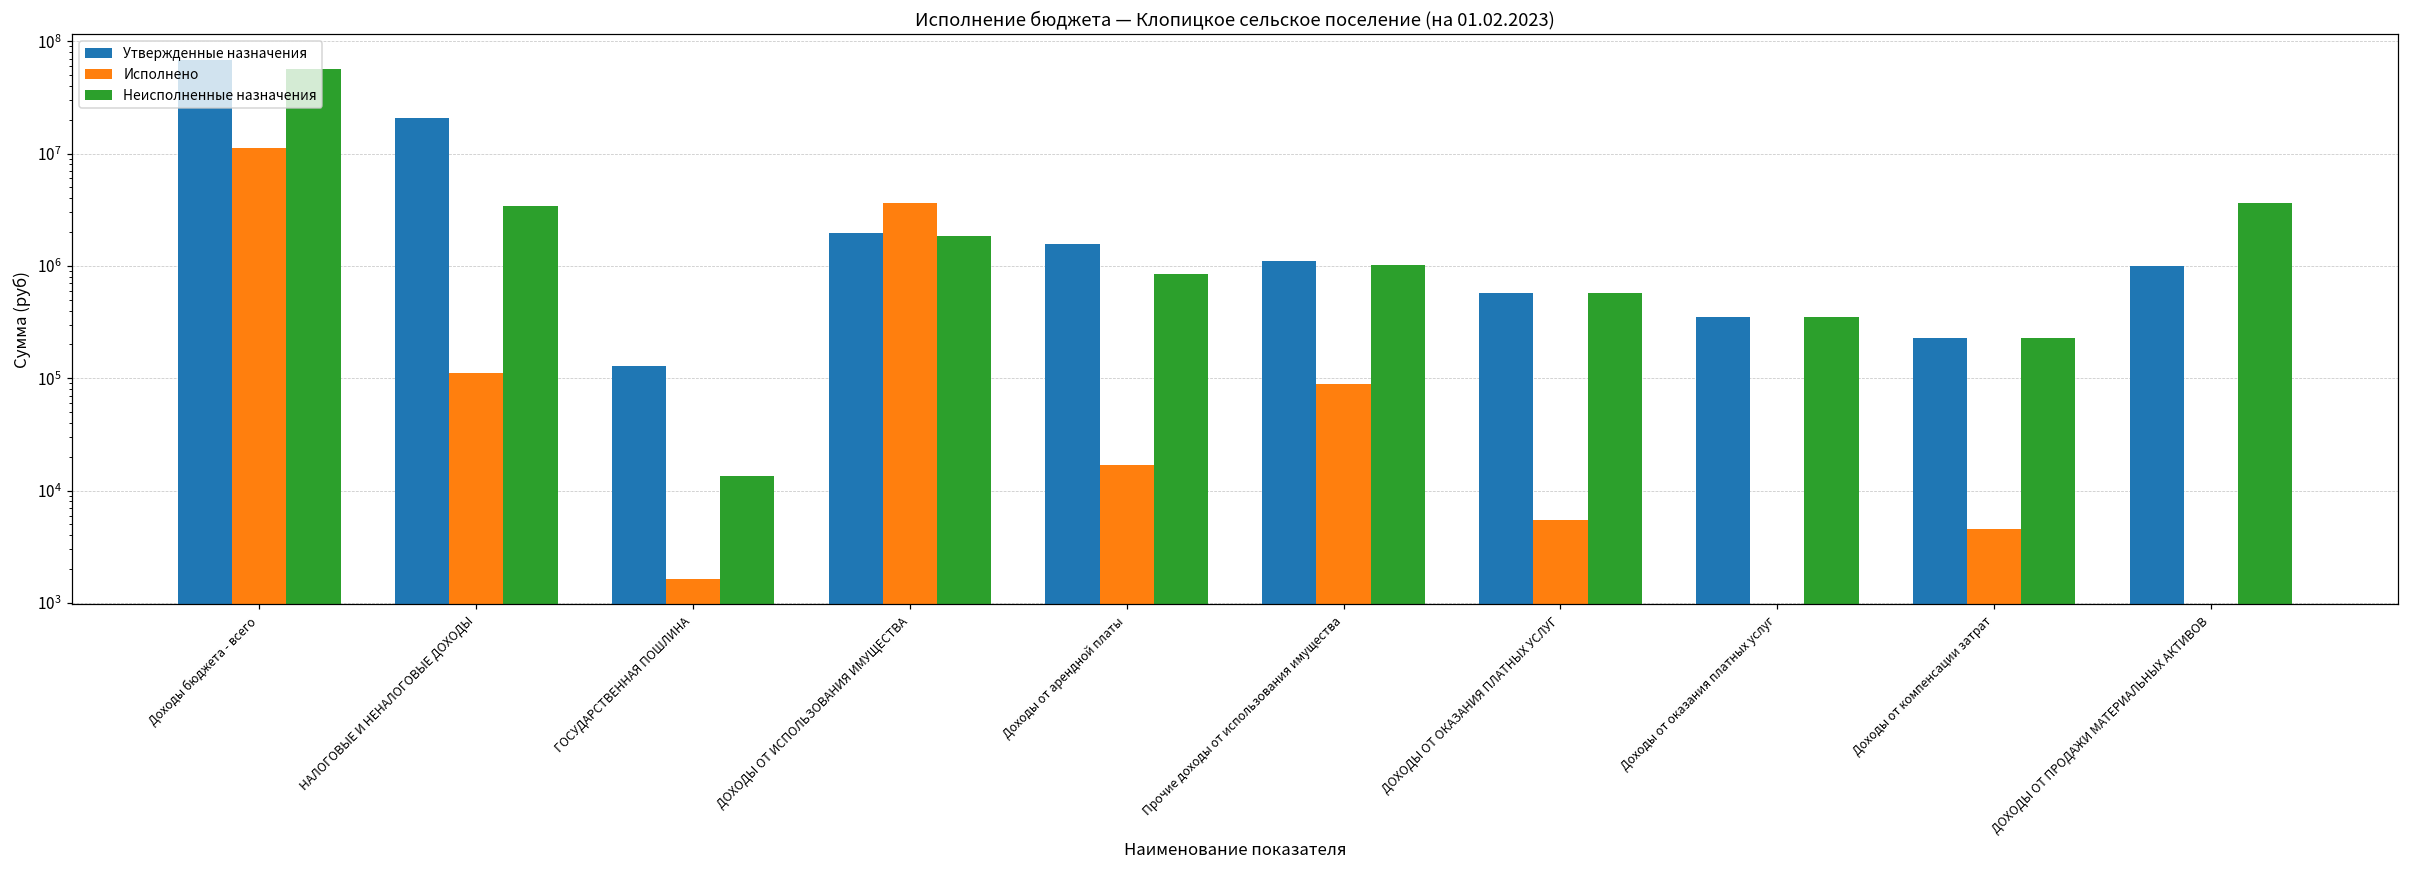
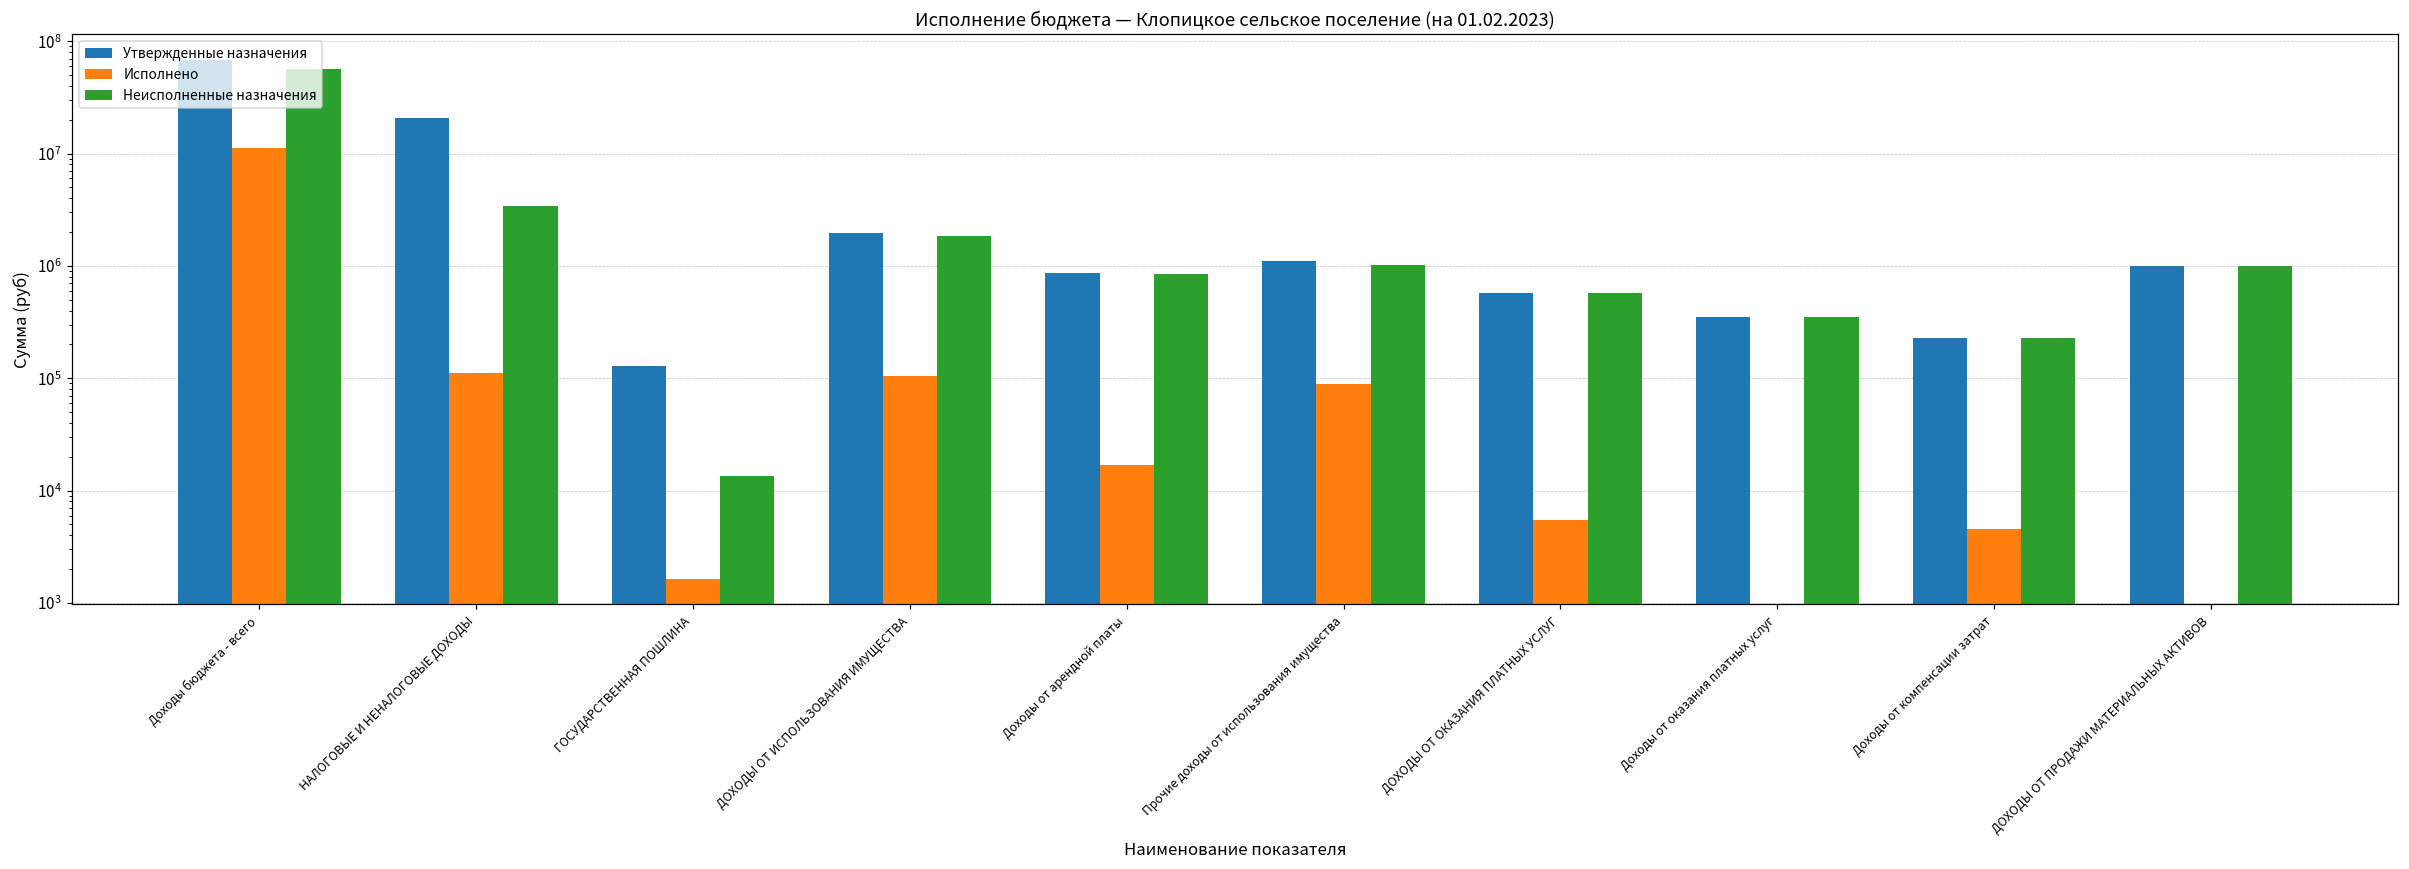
  {
    "Утвержденные назначения": {
      "НАЛОГОВЫЕ И НЕНАЛОГОВЫЕ ДОХОДЫ": 21000000,
      "ГОСУДАРСТВЕННАЯ ПОШЛИНА": 130000,
      "ДОХОДЫ ОТ ИСПОЛЬЗОВАНИЯ ИМУЩЕСТВА": 2000000,
-     "Доходы от арендной платы": 1600000,
+     "Доходы от арендной платы": 900000,
      "Прочие доходы от использования имущества": 1100000,
      "ДОХОДЫ ОТ ОКАЗАНИЯ ПЛАТНЫХ УСЛУГ": 600000,
      "Доходы от оказания платных услуг": 350000,
      "Доходы от компенсации затрат": 230000,
      "ДОХОДЫ ОТ ПРОДАЖИ МАТЕРИАЛЬНЫХ АКТИВОВ": 1000000
    },
    "Исполнено": {
      "Доходы бюджета - всего": 11000000,
      "НАЛОГОВЫЕ И НЕНАЛОГОВЫЕ ДОХОДЫ": 110000,
      "ГОСУДАРСТВЕННАЯ ПОШЛИНА": 1700,
-     "ДОХОДЫ ОТ ИСПОЛЬЗОВАНИЯ ИМУЩЕСТВА": 3700000,
+     "ДОХОДЫ ОТ ИСПОЛЬЗОВАНИЯ ИМУЩЕСТВА": 110000,
      "Доходы от арендной платы": 17000,
      "Прочие доходы от использования имущества": 90000,
      "ДОХОДЫ ОТ ОКАЗАНИЯ ПЛАТНЫХ УСЛУГ": 6000,
      "Доходы от компенсации затрат": 5000
    },
    "Неисполненные назначения": {
      "НАЛОГОВЫЕ И НЕНАЛОГОВЫЕ ДОХОДЫ": 3400000,
      "ГОСУДАРСТВЕННАЯ ПОШЛИНА": 13000,
      "ДОХОДЫ ОТ ИСПОЛЬЗОВАНИЯ ИМУЩЕСТВА": 1900000,
      "Доходы от арендной платы": 800000,
      "Прочие доходы от использования имущества": 1000000,
      "ДОХОДЫ ОТ ОКАЗАНИЯ ПЛАТНЫХ УСЛУГ": 600000,
      "Доходы от оказания платных услуг": 350000,
      "Доходы от компенсации затрат": 230000,
-     "ДОХОДЫ ОТ ПРОДАЖИ МАТЕРИАЛЬНЫХ АКТИВОВ": 3600000
+     "ДОХОДЫ ОТ ПРОДАЖИ МАТЕРИАЛЬНЫХ АКТИВОВ": 1000000
    }
  }
